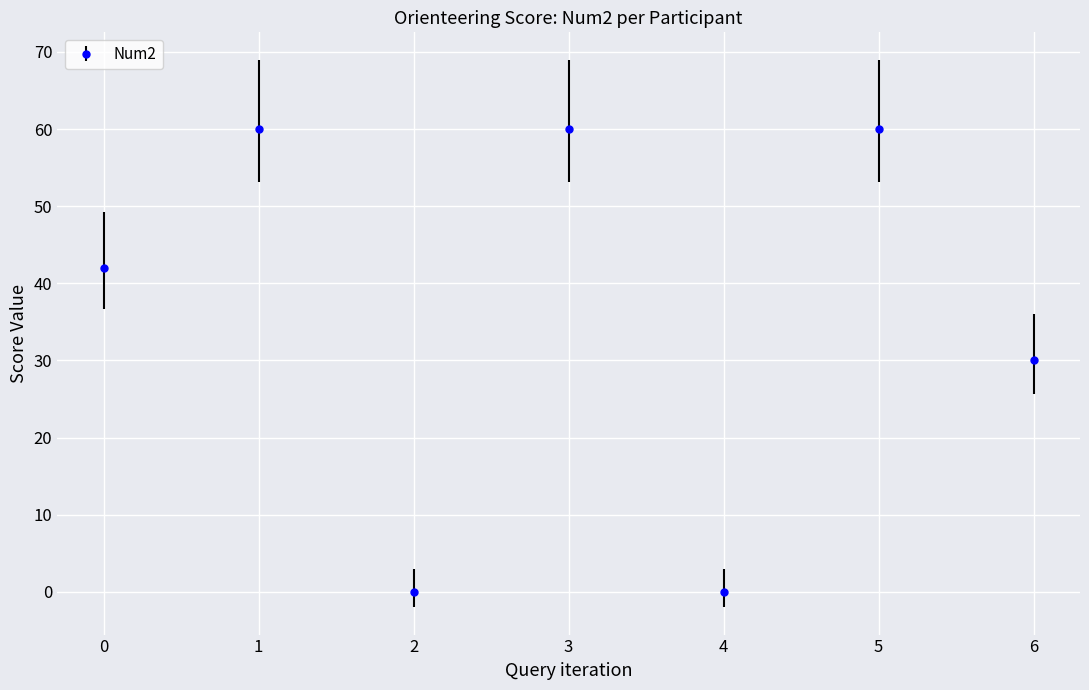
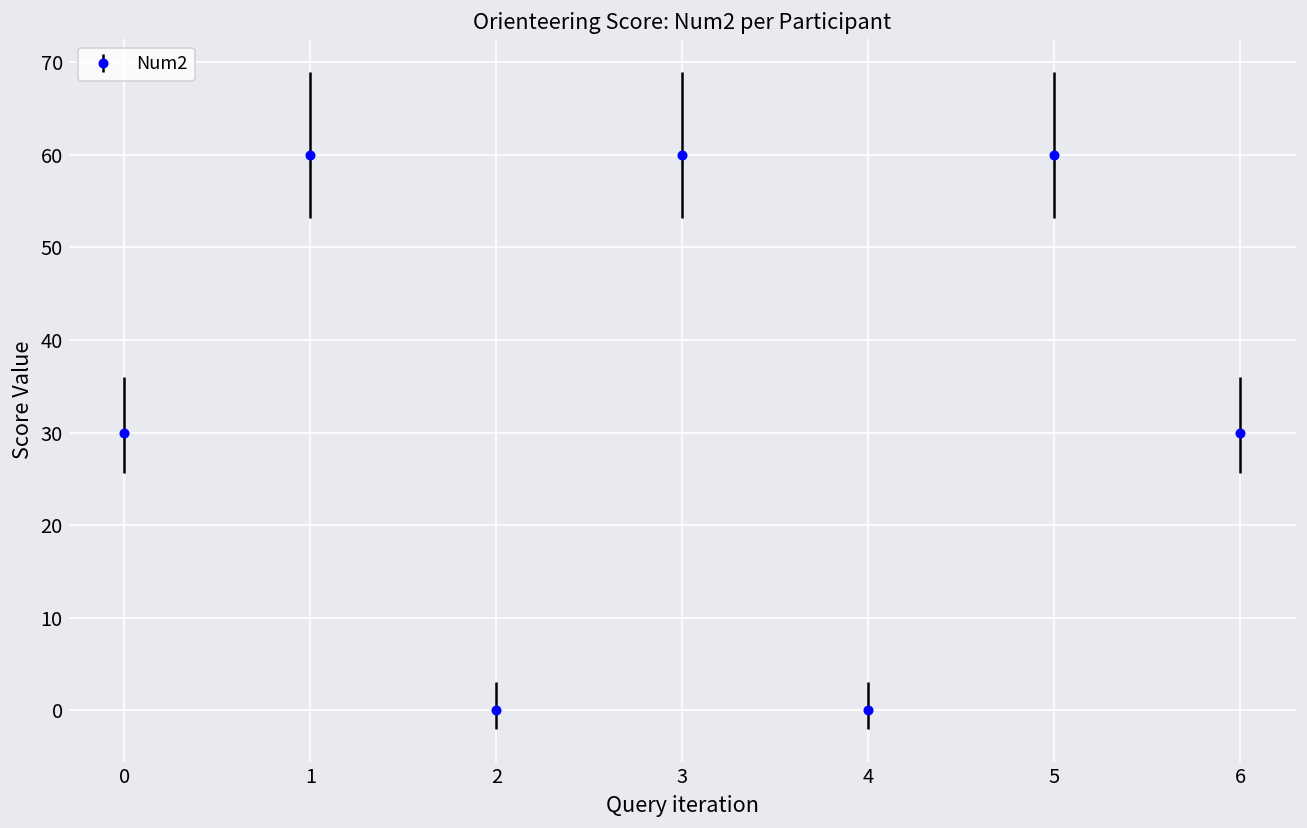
  {
-   "0": 42,
+   "0": 30,
    "1": 60,
    "2": 0,
    "3": 60,
    "4": 0,
    "5": 60,
    "6": 30
  }
